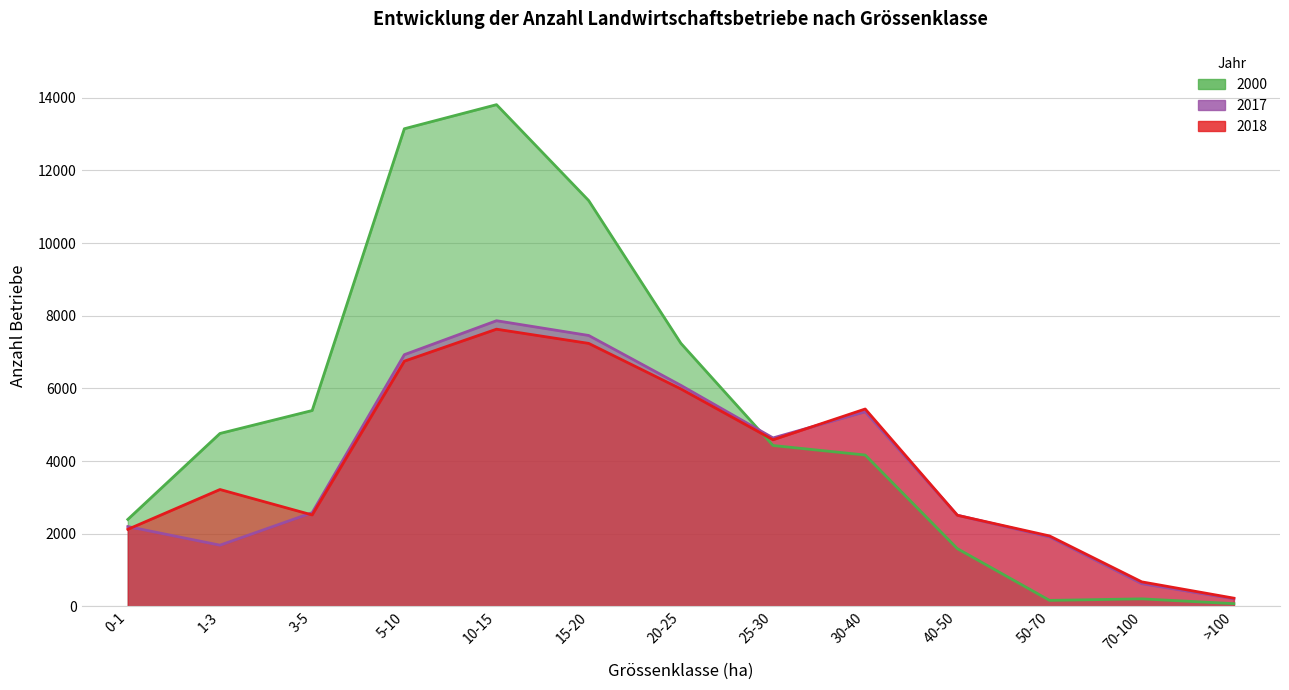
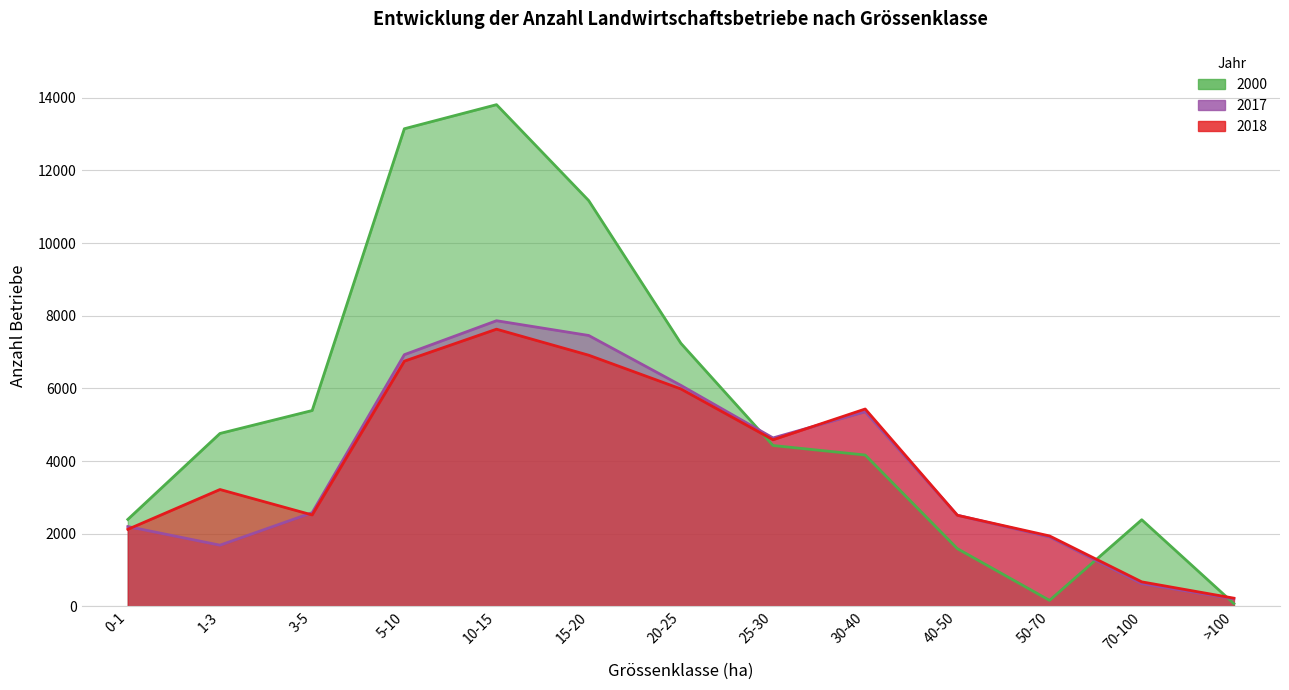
  {
    "2000": {
      "0-1": 2400,
      "1-3": 4800,
      "3-5": 5400,
      "5-10": 13100,
      "10-15": 13800,
      "15-20": 11200,
      "20-25": 7200,
      "25-30": 4400,
      "30-40": 4200,
      "40-50": 1600,
      "50-70": 200,
-     "70-100": 200,
+     "70-100": 2400,
      ">100": 100
    },
    "2017": {
      "0-1": 2200,
      "1-3": 1700,
      "5-10": 6900,
      "10-15": 7900,
      "15-20": 7500,
      "20-25": 6100,
      "30-40": 5400
    },
    "2018": {
      "0-1": 2100,
      "1-3": 3200,
      "5-10": 6800,
      "10-15": 7600,
-     "15-20": 7200,
+     "15-20": 6900,
      "20-25": 6000,
      "30-40": 5400
    }
  }
